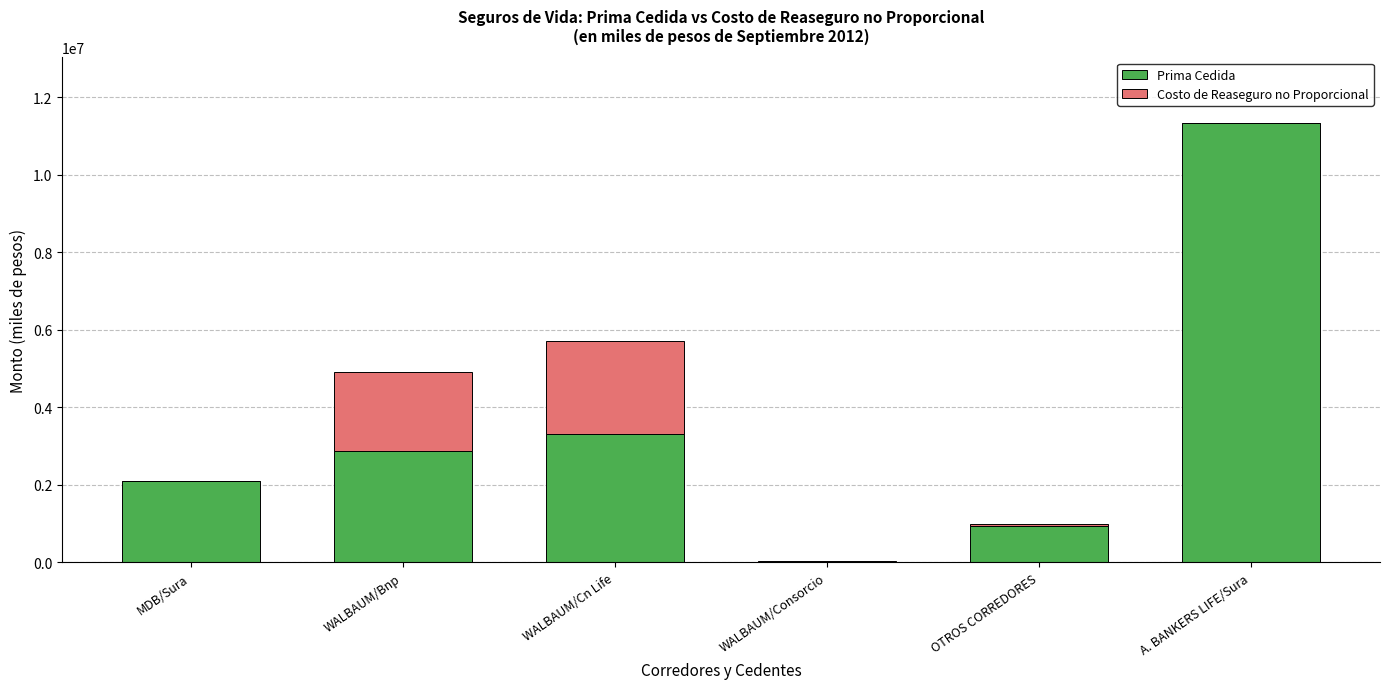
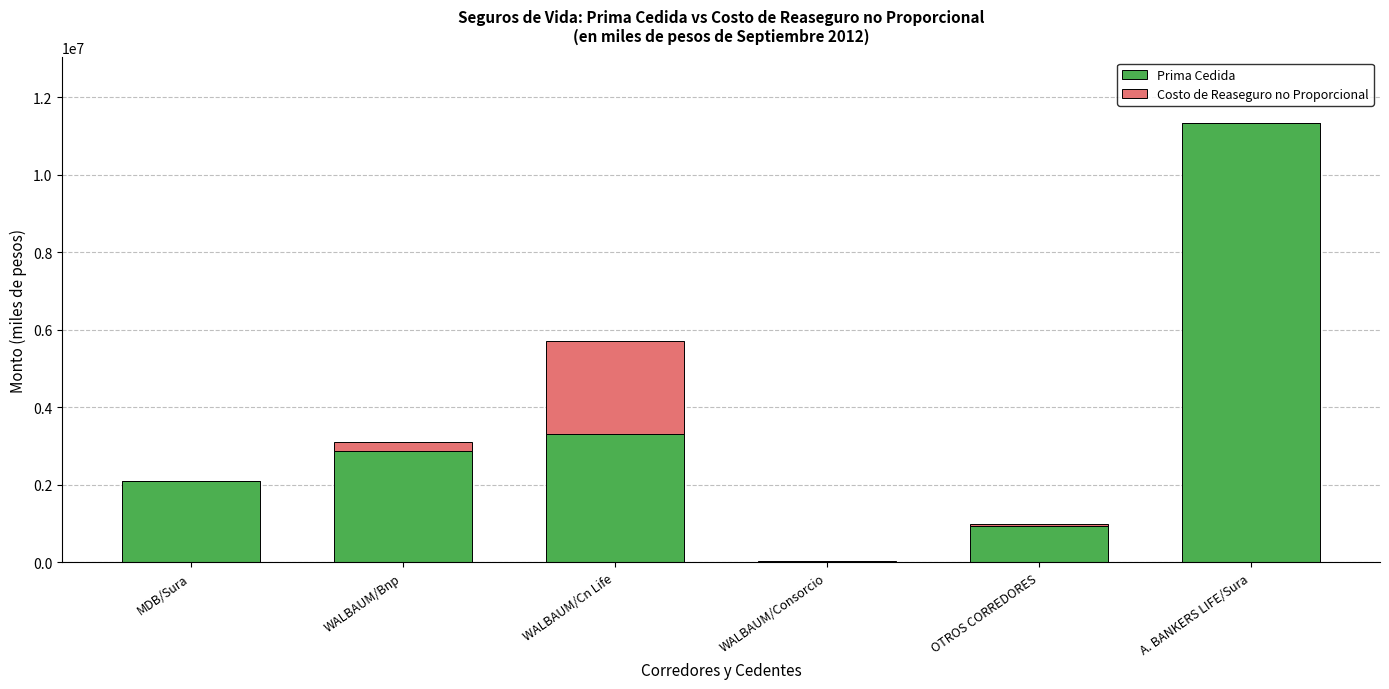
  {
    "Prima Cedida": {
      "MDB/Sura": 2100000,
      "WALBAUM/Bnp": 2900000,
      "WALBAUM/Cn Life": 3300000,
      "WALBAUM/Consorcio": 0,
      "OTROS CORREDORES": 900000,
      "A. BANKERS LIFE/Sura": 11300000
    },
    "Costo de Reaseguro no Proporcional": {
      "MDB/Sura": 0,
-     "WALBAUM/Bnp": 2000000,
+     "WALBAUM/Bnp": 200000,
      "WALBAUM/Cn Life": 2400000,
      "A. BANKERS LIFE/Sura": 0
    }
  }
